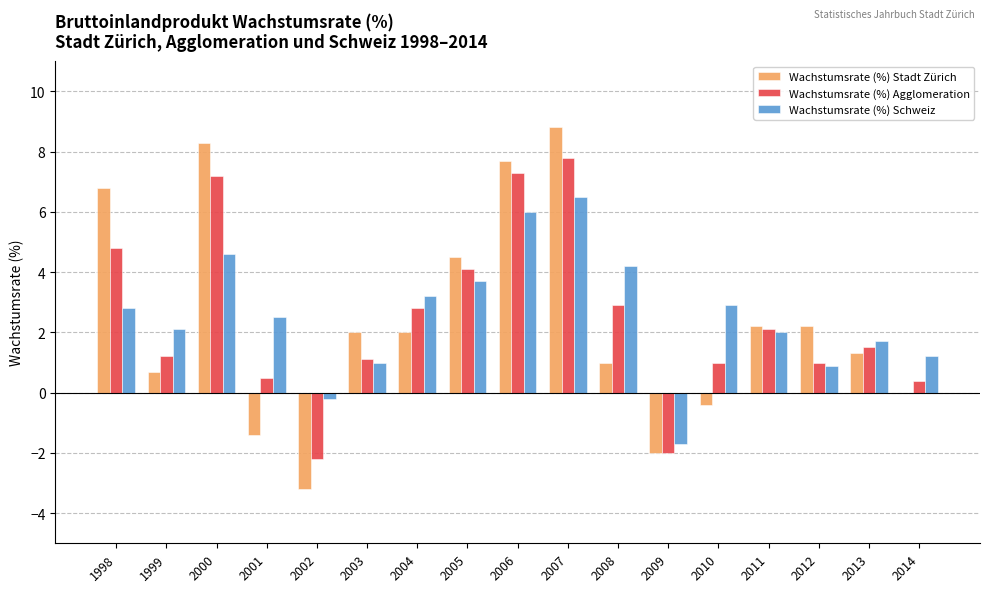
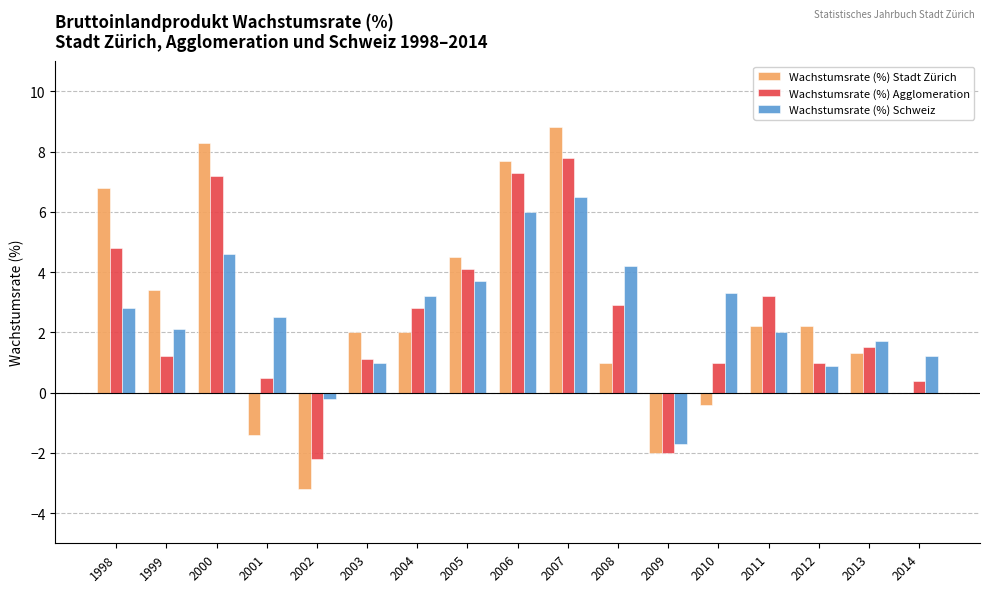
  {
    "Wachstumsrate (%) Stadt Zürich": {
      "1998": 6.8,
-     "1999": 0.7,
+     "1999": 3.4,
      "2000": 8.3,
      "2001": -1.4,
      "2002": -3.2,
      "2003": 2.0,
      "2004": 2.0,
      "2005": 4.5,
      "2006": 7.7,
      "2007": 8.8,
      "2008": 1.0,
      "2009": -2.0,
      "2010": -0.4,
      "2011": 2.2,
      "2012": 2.2,
      "2013": 1.3,
      "2014": 0.0
    },
    "Wachstumsrate (%) Agglomeration": {
      "1998": 4.8,
      "1999": 1.2,
      "2000": 7.2,
      "2001": 0.5,
      "2002": -2.2,
      "2003": 1.1,
      "2004": 2.8,
      "2005": 4.1,
      "2006": 7.3,
      "2007": 7.8,
      "2008": 2.9,
      "2009": -2.0,
      "2010": 1.0,
-     "2011": 2.1,
+     "2011": 3.2,
      "2012": 1.0,
      "2013": 1.5,
      "2014": 0.4
    },
    "Wachstumsrate (%) Schweiz": {
      "1998": 2.8,
      "1999": 2.1,
      "2000": 4.6,
      "2001": 2.5,
      "2002": -0.2,
      "2003": 1.0,
      "2004": 3.2,
      "2005": 3.7,
      "2006": 6.0,
      "2007": 6.5,
      "2008": 4.2,
      "2009": -1.7,
-     "2010": 2.9,
+     "2010": 3.3,
      "2011": 2.0,
      "2012": 0.9,
      "2013": 1.7,
      "2014": 1.2
    }
  }
